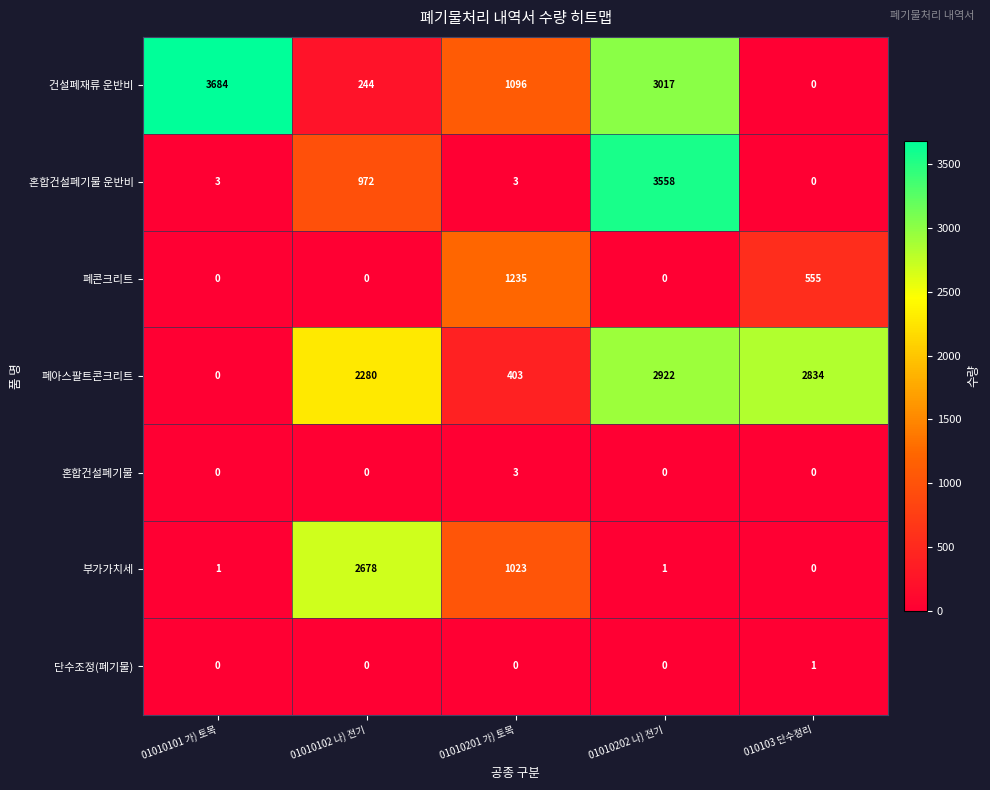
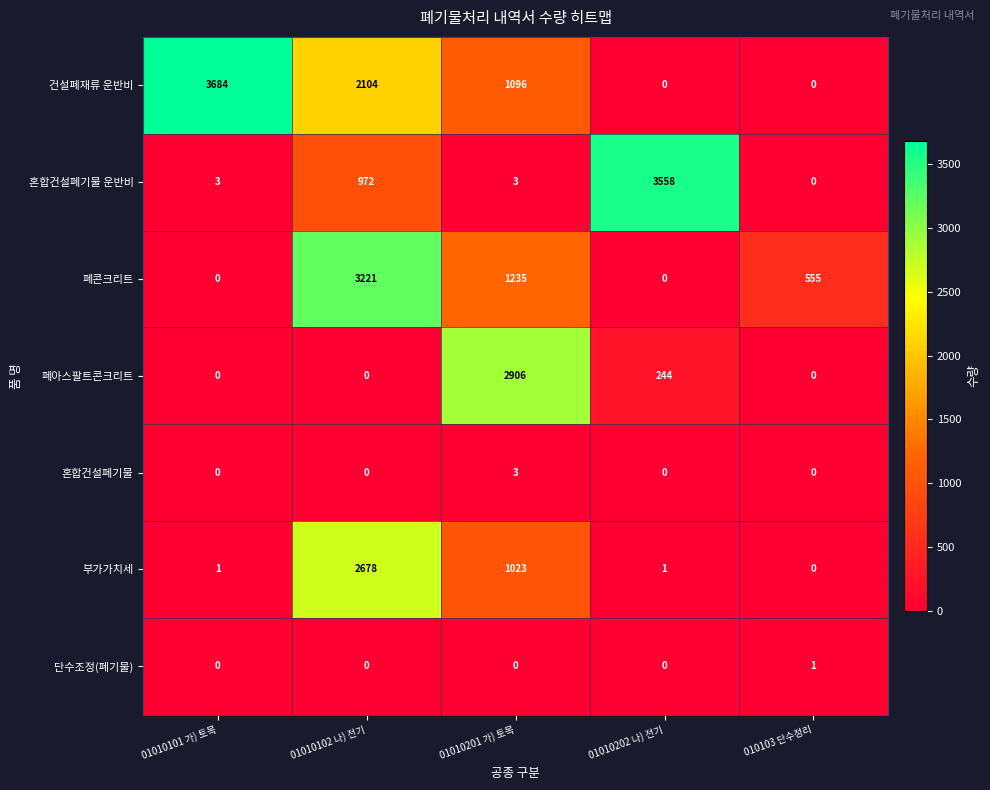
  {
    "건설폐재류 운반비": {
      "01010101 가) 토목": 3684,
-     "01010102 나) 전기": 244,
+     "01010102 나) 전기": 2104,
      "01010201 가) 토목": 1096,
-     "01010202 나) 전기": 3017,
+     "01010202 나) 전기": 0,
      "010103 단수정리": 0
    },
    "혼합건설폐기물 운반비": {
      "01010101 가) 토목": 3,
      "01010102 나) 전기": 972,
      "01010201 가) 토목": 3,
      "01010202 나) 전기": 3558,
      "010103 단수정리": 0
    },
    "폐콘크리트": {
      "01010101 가) 토목": 0,
-     "01010102 나) 전기": 0,
+     "01010102 나) 전기": 3221,
      "01010201 가) 토목": 1235,
      "01010202 나) 전기": 0,
      "010103 단수정리": 555
    },
    "폐아스팔트콘크리트": {
      "01010101 가) 토목": 0,
-     "01010102 나) 전기": 2280,
-     "01010201 가) 토목": 403,
-     "01010202 나) 전기": 2922,
-     "010103 단수정리": 2834
+     "01010102 나) 전기": 0,
+     "01010201 가) 토목": 2906,
+     "01010202 나) 전기": 244,
+     "010103 단수정리": 0
    },
    "혼합건설폐기물": {
      "01010101 가) 토목": 0,
      "01010102 나) 전기": 0,
      "01010201 가) 토목": 3,
      "01010202 나) 전기": 0,
      "010103 단수정리": 0
    },
    "부가가치세": {
      "01010101 가) 토목": 1,
      "01010102 나) 전기": 2678,
      "01010201 가) 토목": 1023,
      "01010202 나) 전기": 1,
      "010103 단수정리": 0
    },
    "단수조정(폐기물)": {
      "01010101 가) 토목": 0,
      "01010102 나) 전기": 0,
      "01010201 가) 토목": 0,
      "01010202 나) 전기": 0,
      "010103 단수정리": 1
    }
  }
